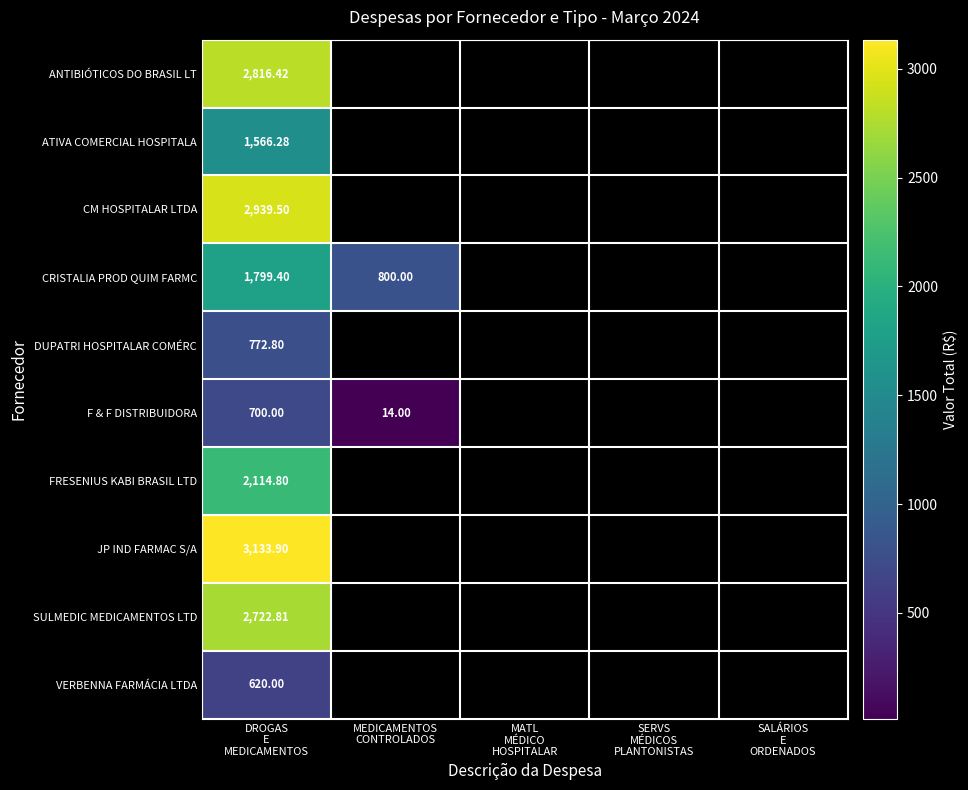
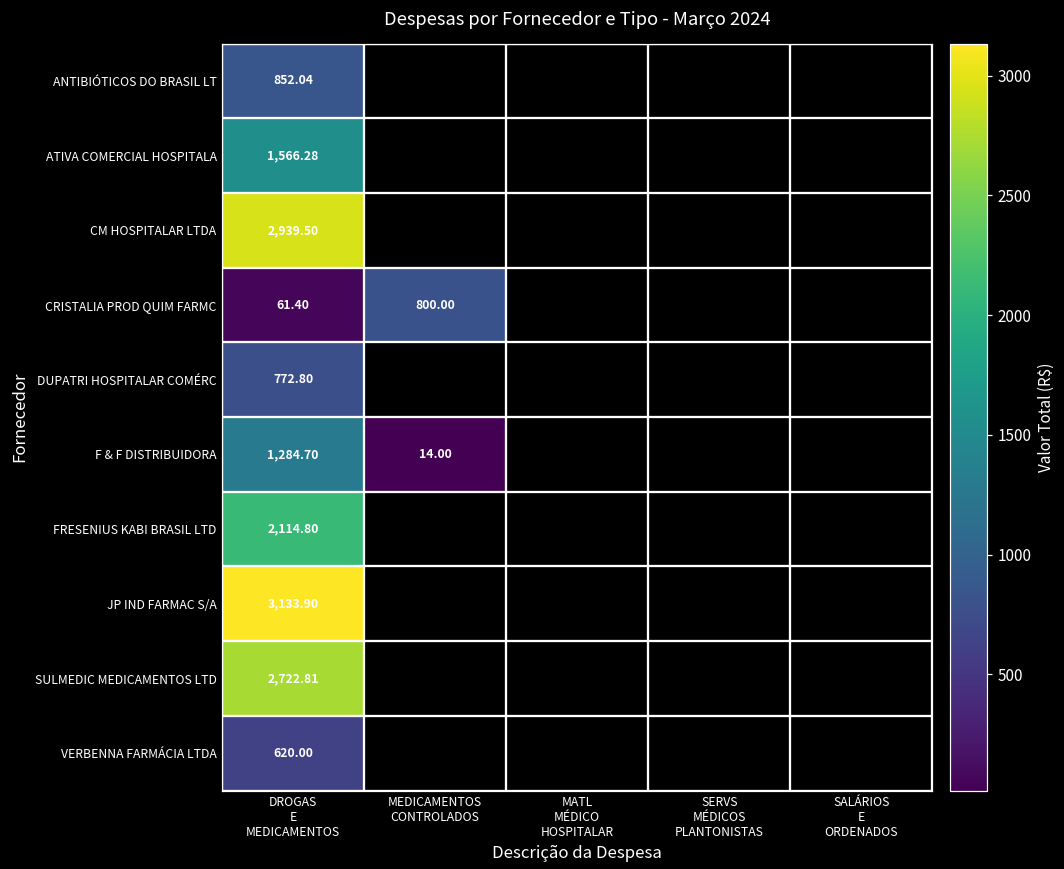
  {
    "ANTIBIÓTICOS DO BRASIL LT": {
-     "DROGAS E MEDICAMENTOS": "2,816.42"
+     "DROGAS E MEDICAMENTOS": "852.04"
    },
    "ATIVA COMERCIAL HOSPITALA": {
      "DROGAS E MEDICAMENTOS": "1,566.28"
    },
    "CM HOSPITALAR LTDA": {
      "DROGAS E MEDICAMENTOS": "2,939.50"
    },
    "CRISTALIA PROD QUIM FARMC": {
-     "DROGAS E MEDICAMENTOS": "1,799.40",
+     "DROGAS E MEDICAMENTOS": "61.40",
      "MEDICAMENTOS CONTROLADOS": "800.00"
    },
    "DUPATRI HOSPITALAR COMÉRC": {
      "DROGAS E MEDICAMENTOS": "772.80"
    },
    "F & F DISTRIBUIDORA": {
-     "DROGAS E MEDICAMENTOS": "700.00",
+     "DROGAS E MEDICAMENTOS": "1,284.70",
      "MEDICAMENTOS CONTROLADOS": "14.00"
    },
    "FRESENIUS KABI BRASIL LTD": {
      "DROGAS E MEDICAMENTOS": "2,114.80"
    },
    "JP IND FARMAC S/A": {
      "DROGAS E MEDICAMENTOS": "3,133.90"
    },
    "SULMEDIC MEDICAMENTOS LTD": {
      "DROGAS E MEDICAMENTOS": "2,722.81"
    },
    "VERBENNA FARMÁCIA LTDA": {
      "DROGAS E MEDICAMENTOS": "620.00"
    }
  }
